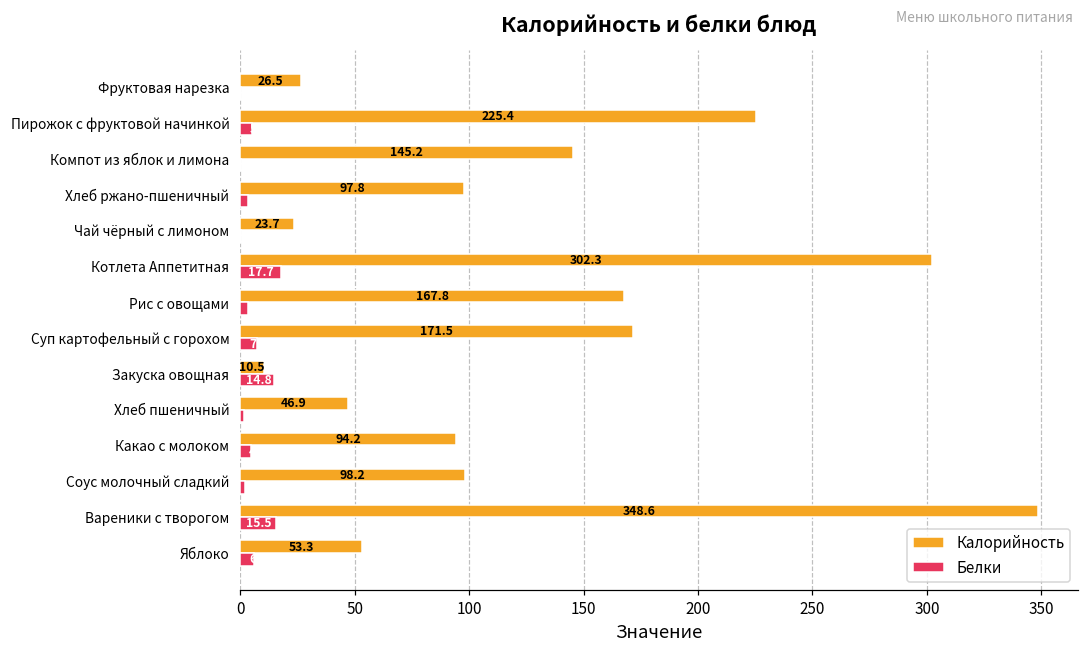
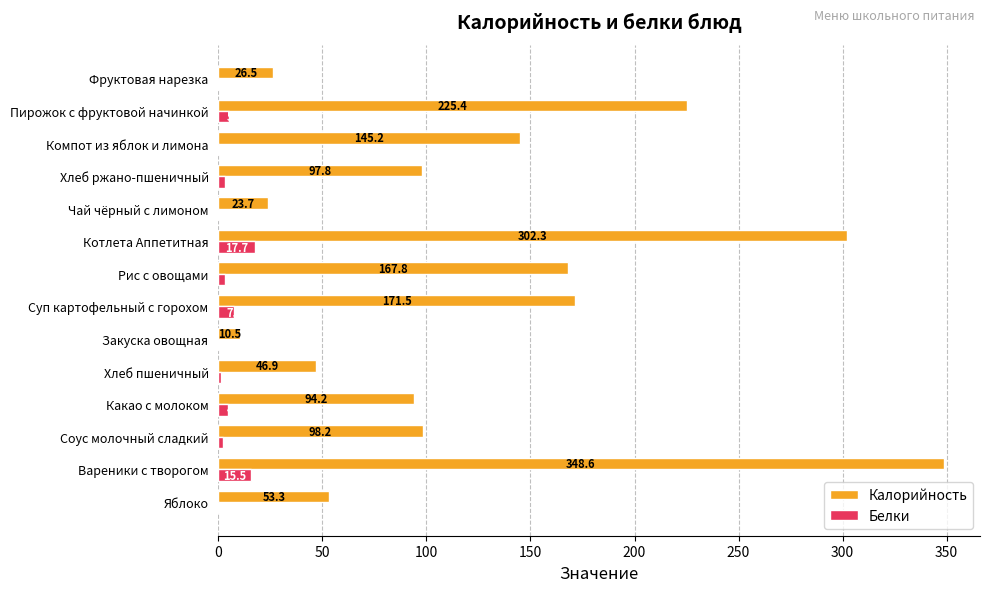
  {
    "Калорийность": {
      "Фруктовая нарезка": 26.5,
      "Пирожок с фруктовой начинкой": 225.4,
      "Компот из яблок и лимона": 145.2,
      "Хлеб ржано-пшеничный": 97.8,
      "Чай чёрный с лимоном": 23.7,
      "Котлета Аппетитная": 302.3,
      "Рис с овощами": 167.8,
      "Суп картофельный с горохом": 171.5,
      "Закуска овощная": 10.5,
      "Хлеб пшеничный": 46.9,
      "Какао с молоком": 94.2,
      "Соус молочный сладкий": 98.2,
      "Вареники с творогом": 348.6,
      "Яблоко": 53.3
    },
    "Белки": {
      "Пирожок с фруктовой начинкой": 5,
      "Хлеб ржано-пшеничный": 3,
      "Рис с овощами": 3,
      "Суп картофельный с горохом": 7,
-     "Закуска овощная": 15,
+     "Закуска овощная": 1,
      "Хлеб пшеничный": 2,
      "Какао с молоком": 5,
      "Соус молочный сладкий": 2,
-     "Яблоко": 6
+     "Яблоко": 1
    }
  }
